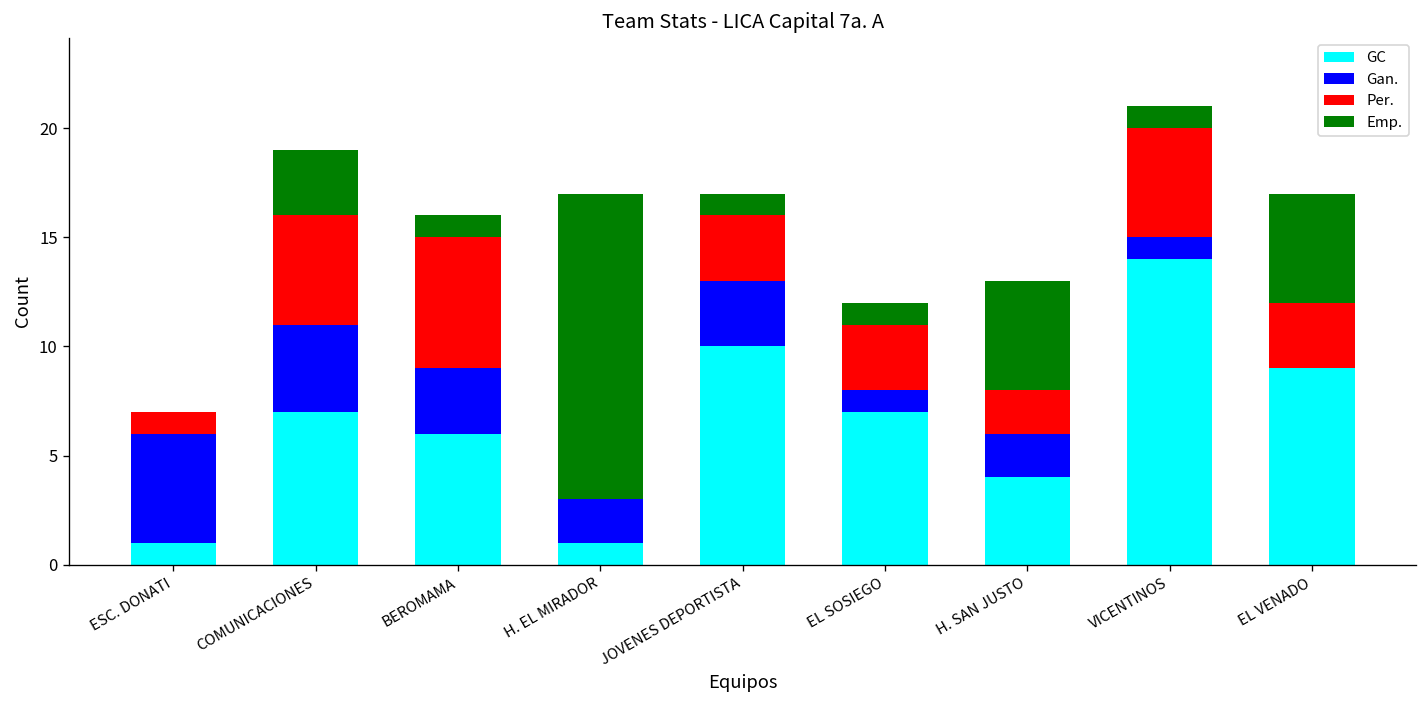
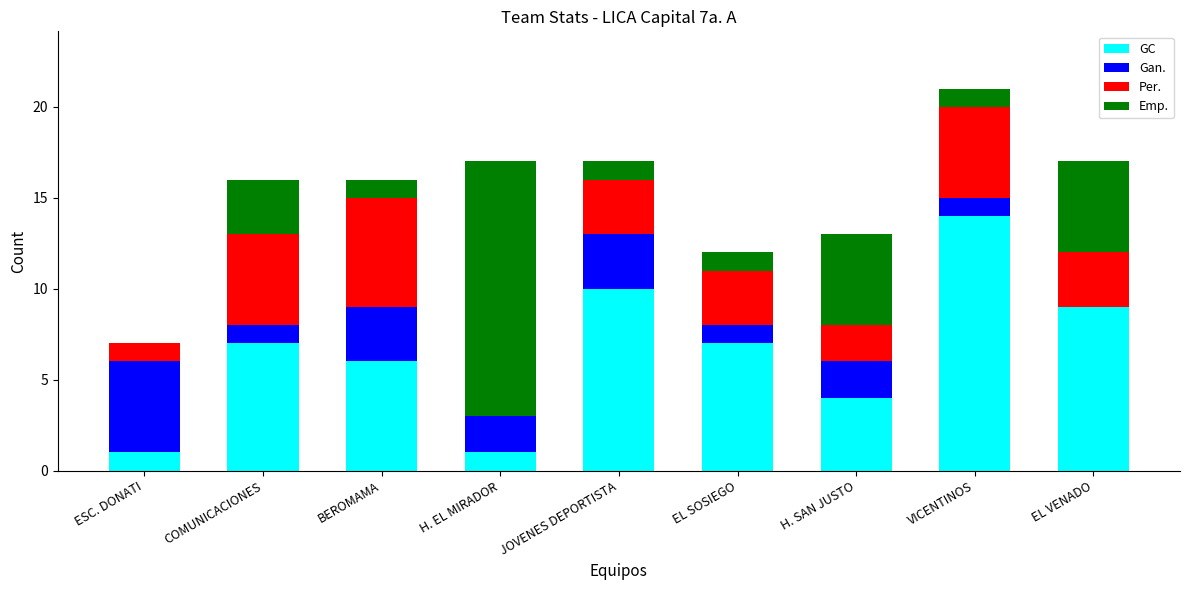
  {
    "GC": {
      "ESC. DONATI": 1,
      "COMUNICACIONES": 7,
      "BEROMAMA": 6,
      "H. EL MIRADOR": 1,
      "JOVENES DEPORTISTA": 10,
      "EL SOSIEGO": 7,
      "H. SAN JUSTO": 4,
      "VICENTINOS": 14,
      "EL VENADO": 9
    },
    "Gan.": {
      "ESC. DONATI": 5,
-     "COMUNICACIONES": 4,
+     "COMUNICACIONES": 1,
      "BEROMAMA": 3,
      "H. EL MIRADOR": 2,
      "JOVENES DEPORTISTA": 3,
      "EL SOSIEGO": 1,
      "H. SAN JUSTO": 2,
      "VICENTINOS": 1,
      "EL VENADO": 0
    },
    "Per.": {
      "ESC. DONATI": 1,
      "COMUNICACIONES": 5,
      "BEROMAMA": 6,
      "H. EL MIRADOR": 0,
      "JOVENES DEPORTISTA": 3,
      "EL SOSIEGO": 3,
      "H. SAN JUSTO": 2,
      "VICENTINOS": 5,
      "EL VENADO": 3
    },
    "Emp.": {
      "ESC. DONATI": 0,
      "COMUNICACIONES": 3,
      "BEROMAMA": 1,
      "H. EL MIRADOR": 14,
      "JOVENES DEPORTISTA": 1,
      "EL SOSIEGO": 1,
      "H. SAN JUSTO": 5,
      "VICENTINOS": 1,
      "EL VENADO": 5
    }
  }
